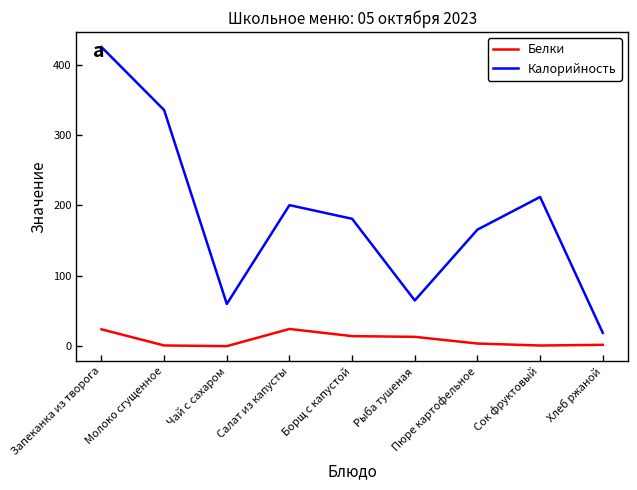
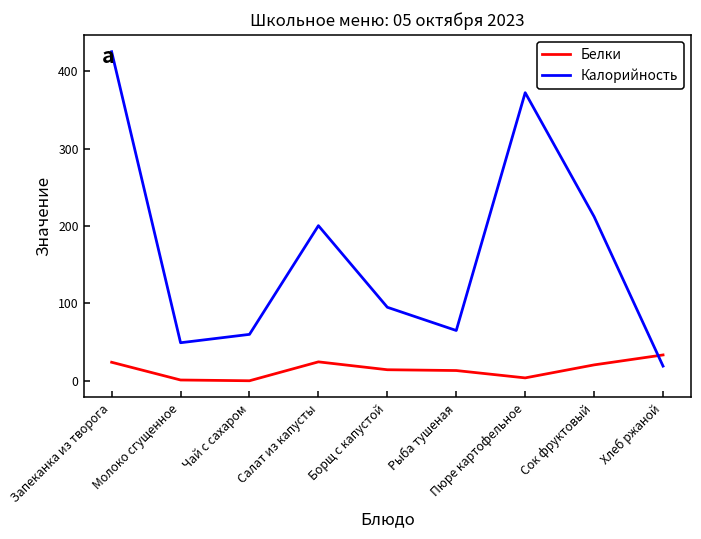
  {
    "Белки": {
      "Запеканка из творога": 20,
      "Молоко сгущенное": 0,
      "Чай с сахаром": 0,
      "Салат из капусты": 20,
      "Борщ с капустой": 10,
      "Рыба тушеная": 10,
      "Пюре картофельное": 0,
-     "Сок фруктовый": 0,
-     "Хлеб ржаной": 0
+     "Сок фруктовый": 20,
+     "Хлеб ржаной": 30
    },
    "Калорийность": {
      "Запеканка из творога": 430,
-     "Молоко сгущенное": 340,
+     "Молоко сгущенное": 50,
      "Чай с сахаром": 60,
      "Салат из капусты": 200,
-     "Борщ с капустой": 180,
+     "Борщ с капустой": 100,
      "Рыба тушеная": 70,
-     "Пюре картофельное": 170,
+     "Пюре картофельное": 370,
      "Сок фруктовый": 210,
      "Хлеб ржаной": 20
    }
  }
